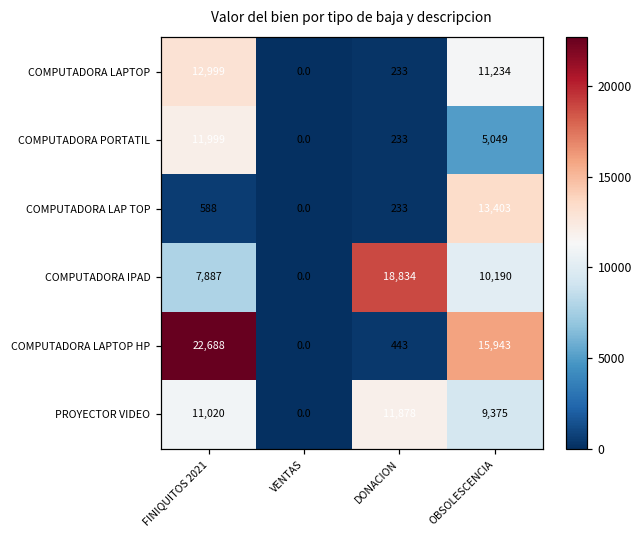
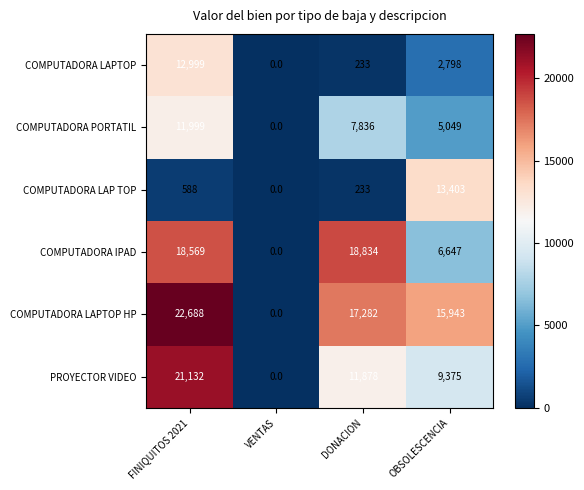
  {
    "COMPUTADORA LAPTOP": {
      "VENTAS": "0.0",
      "DONACION": "233",
-     "OBSOLESCENCIA": "11,234"
+     "OBSOLESCENCIA": "2,798"
    },
    "COMPUTADORA PORTATIL": {
      "VENTAS": "0.0",
-     "DONACION": "233",
+     "DONACION": "7,836",
      "OBSOLESCENCIA": "5,049"
    },
    "COMPUTADORA LAP TOP": {
      "FINIQUITOS 2021": "588",
      "VENTAS": "0.0",
      "DONACION": "233",
      "OBSOLESCENCIA": "13,403"
    },
    "COMPUTADORA IPAD": {
-     "FINIQUITOS 2021": "7,887",
+     "FINIQUITOS 2021": "18,569",
      "VENTAS": "0.0",
      "DONACION": "18,834",
-     "OBSOLESCENCIA": "10,190"
+     "OBSOLESCENCIA": "6,647"
    },
    "COMPUTADORA LAPTOP HP": {
      "FINIQUITOS 2021": "22,688",
      "VENTAS": "0.0",
-     "DONACION": "443",
+     "DONACION": "17,282",
      "OBSOLESCENCIA": "15,943"
    },
    "PROYECTOR VIDEO": {
-     "FINIQUITOS 2021": "11,020",
+     "FINIQUITOS 2021": "21,132",
      "VENTAS": "0.0",
      "OBSOLESCENCIA": "9,375"
    }
  }
